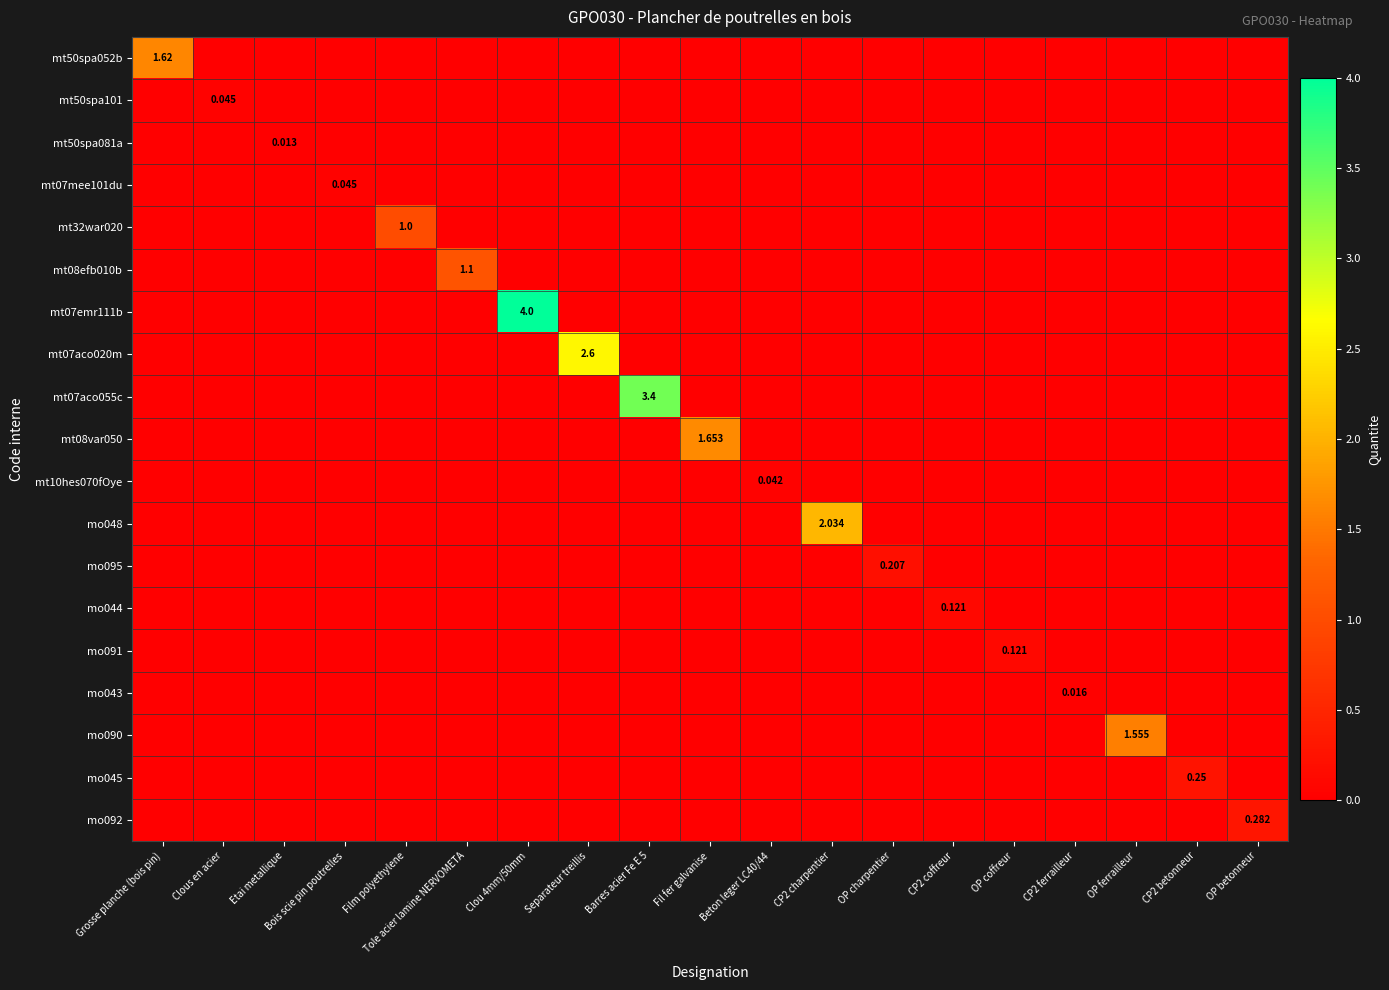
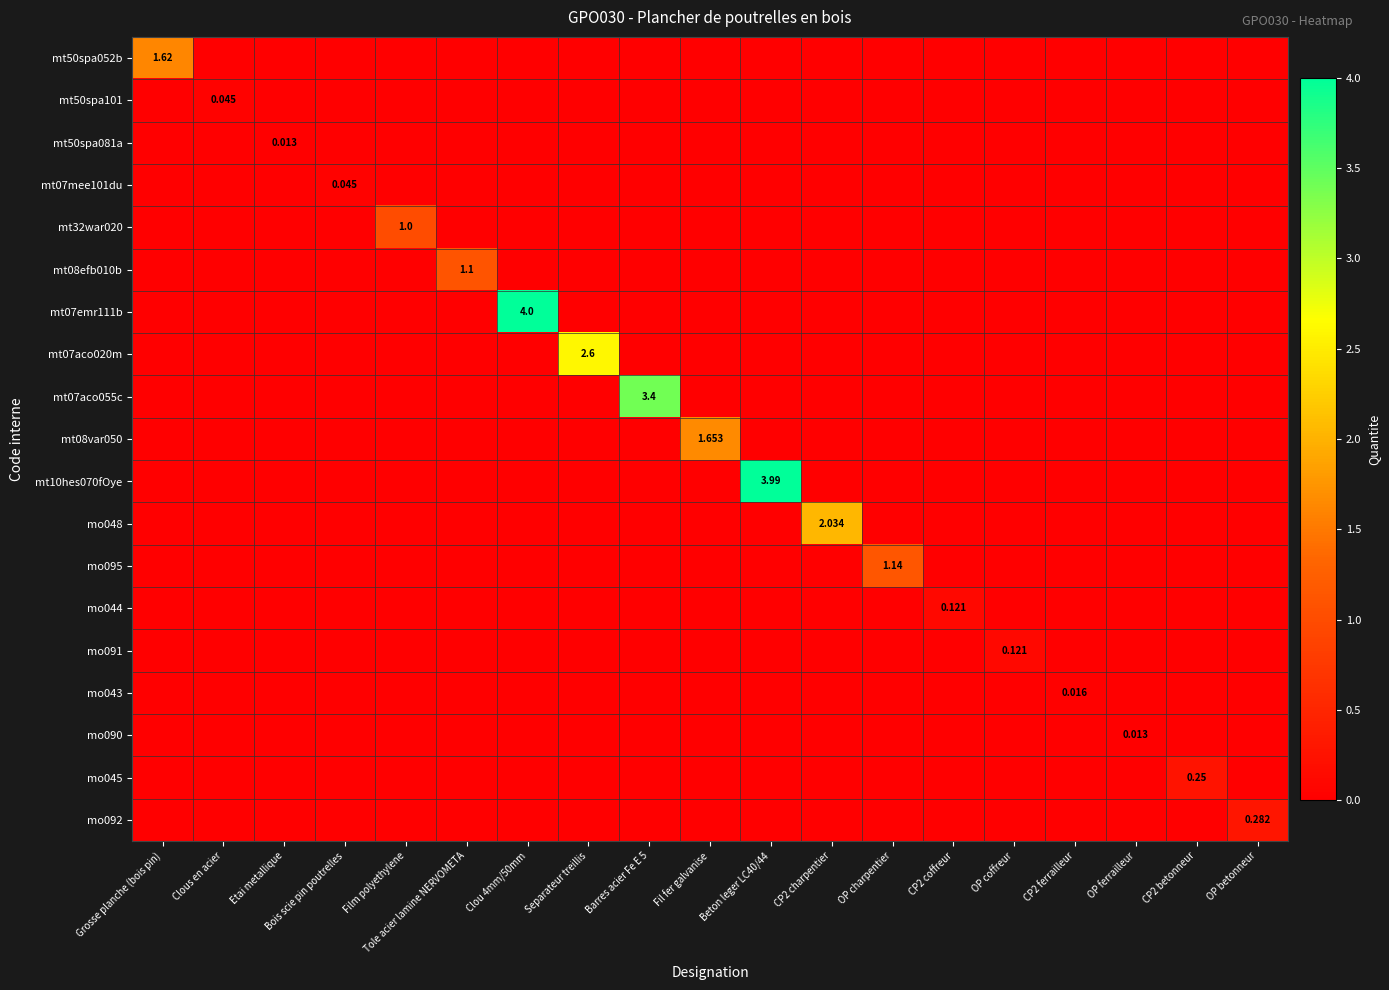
  {
    "mt50spa052b": {
      "Grosse planche (bois pin)": 1.62
    },
    "mt50spa101": {
      "Clous en acier": 0.045
    },
    "mt50spa081a": {
      "Etai metallique": 0.013
    },
    "mt07mee101du": {
      "Bois scie pin poutrelles": 0.045
    },
    "mt32war020": {
      "Film polyethylene": 1.0
    },
    "mt08efb010b": {
      "Tole acier lamine NERVOMETA": 1.1
    },
    "mt07emr111b": {
      "Clou 4mm/50mm": 4.0
    },
    "mt07aco020m": {
      "Separateur treillis": 2.6
    },
    "mt07aco055c": {
      "Barres acier Fe E 5": 3.4
    },
    "mt08var050": {
      "Fil fer galvanise": 1.653
    },
    "mt10hes070fOye": {
-     "Beton leger LC40/44": 0.042
+     "Beton leger LC40/44": 3.99
    },
    "mo048": {
      "CP2 charpentier": 2.034
    },
    "mo095": {
-     "OP charpentier": 0.207
+     "OP charpentier": 1.14
    },
    "mo044": {
      "CP2 coffreur": 0.121
    },
    "mo091": {
      "OP coffreur": 0.121
    },
    "mo043": {
      "CP2 ferrailleur": 0.016
    },
    "mo090": {
-     "OP ferrailleur": 1.555
+     "OP ferrailleur": 0.013
    },
    "mo045": {
      "CP2 betonneur": 0.25
    },
    "mo092": {
      "OP betonneur": 0.282
    }
  }
